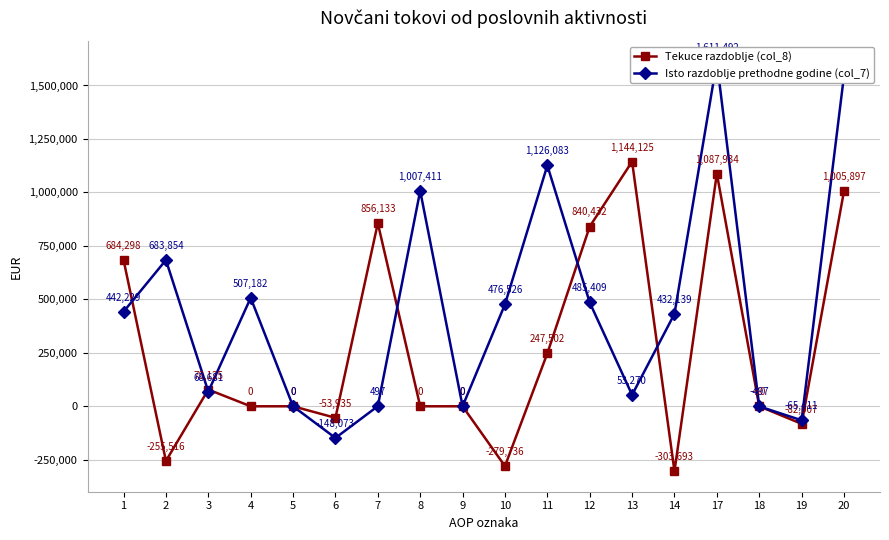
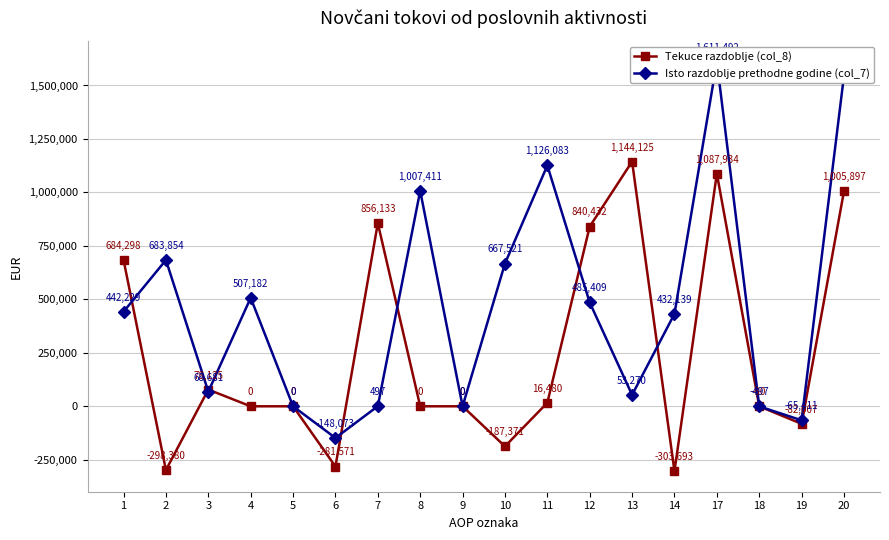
  {
    "Tekuce razdoblje (col_8)": {
      "1": "684,298",
-     "2": "-255,516",
+     "2": "-298,380",
      "4": "0",
-     "6": "-53,935",
+     "6": "-281,571",
      "7": "856,133",
      "8": "0",
-     "10": "-279,736",
-     "11": "247,502",
+     "10": "-187,371",
+     "11": "16,480",
      "12": "840,432",
      "13": "1,144,125",
      "14": "-303,693",
      "17": "1,087,934",
      "20": "1,005,897"
    },
    "Isto razdoblje prethodne godine (col_7)": {
      "1": "442,229",
      "2": "683,854",
      "4": "507,182",
      "6": "-148,073",
      "7": "497",
      "8": "1,007,411",
-     "10": "476,526",
+     "10": "667,521",
      "11": "1,126,083",
      "12": "485,409",
      "13": "53,270",
      "14": "432,139"
    }
  }
